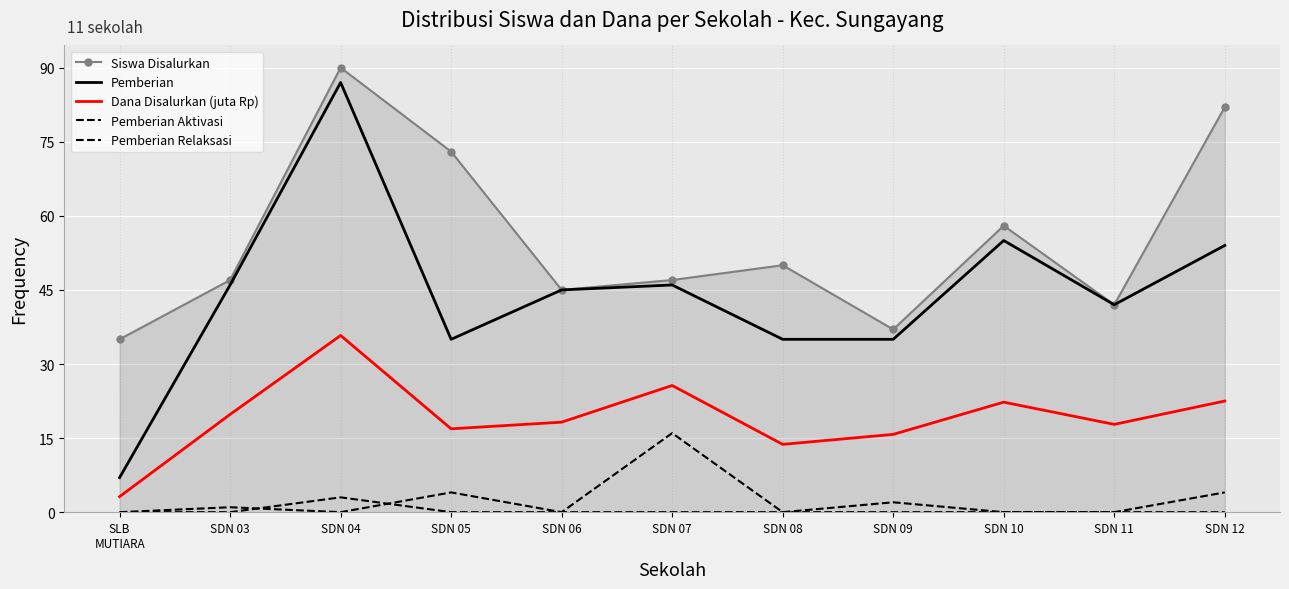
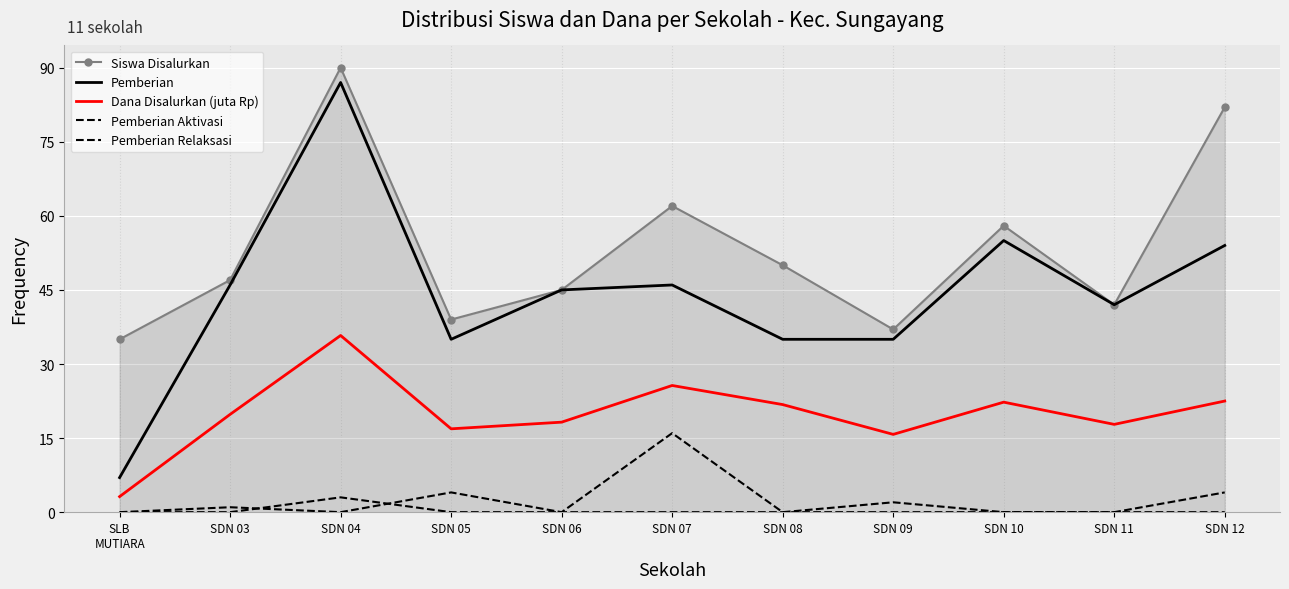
  {
    "Siswa Disalurkan": {
      "SLB MUTIARA": 35,
      "SDN 03": 47,
      "SDN 04": 90,
-     "SDN 05": 73,
-     "SDN 07": 47,
+     "SDN 05": 39,
+     "SDN 07": 62,
      "SDN 08": 50,
      "SDN 09": 37,
      "SDN 10": 58,
      "SDN 12": 82
    },
    "Dana Disalurkan (juta Rp)": {
      "SLB MUTIARA": 3,
      "SDN 03": 20,
      "SDN 04": 36,
      "SDN 05": 17,
      "SDN 06": 18,
      "SDN 07": 26,
-     "SDN 08": 14,
+     "SDN 08": 22,
      "SDN 09": 16,
      "SDN 10": 22,
      "SDN 11": 18,
      "SDN 12": 23
    }
  }
